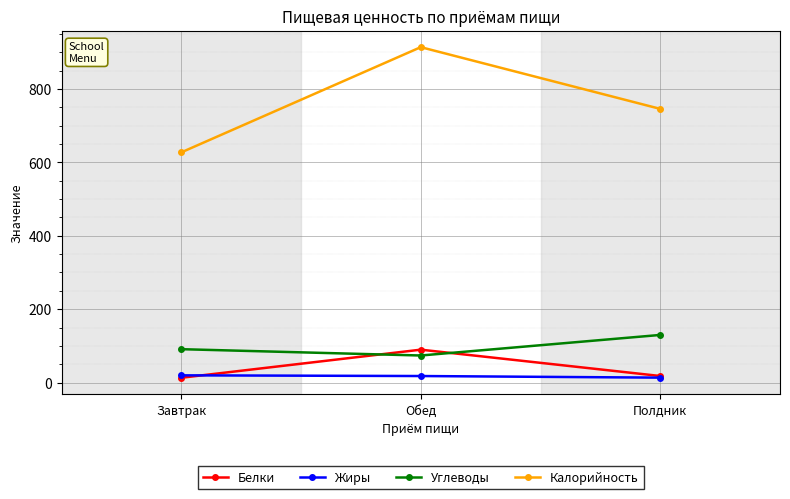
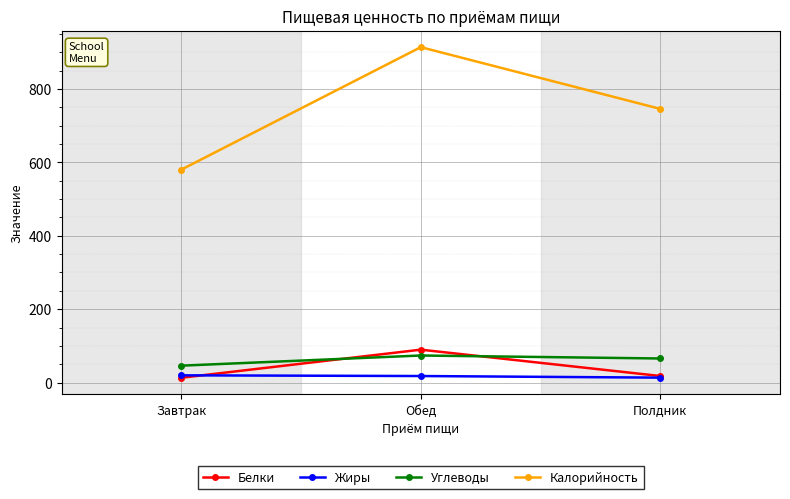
  {
    "Белки": {
      "Обед": 90
    },
    "Жиры": {
      "Обед": 20
    },
    "Углеводы": {
-     "Завтрак": 90,
+     "Завтрак": 50,
      "Обед": 70,
-     "Полдник": 130
+     "Полдник": 70
    },
    "Калорийность": {
-     "Завтрак": 630,
+     "Завтрак": 580,
      "Обед": 910,
      "Полдник": 750
    }
  }
